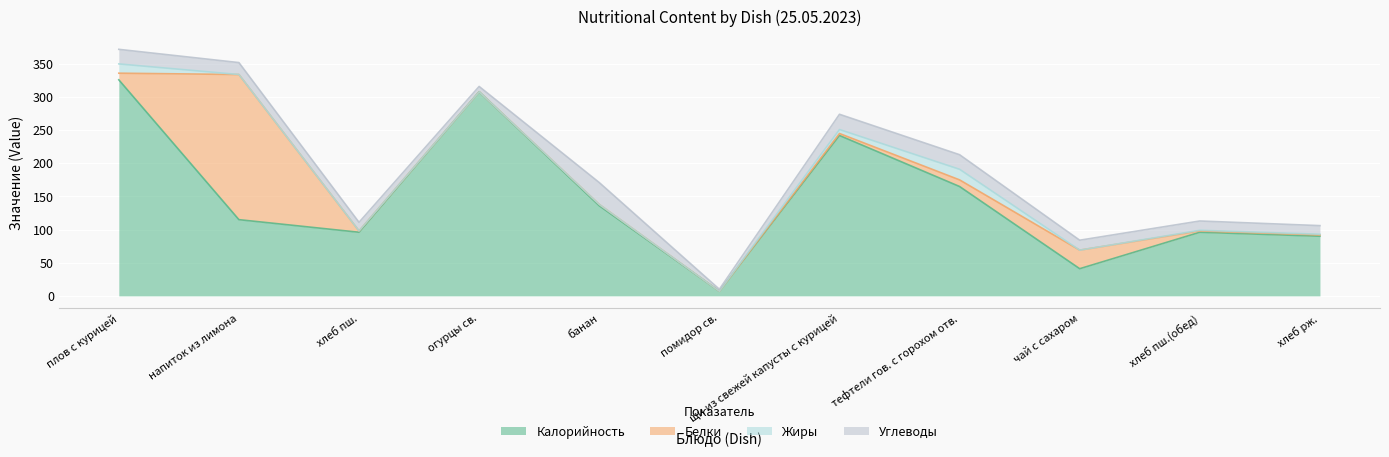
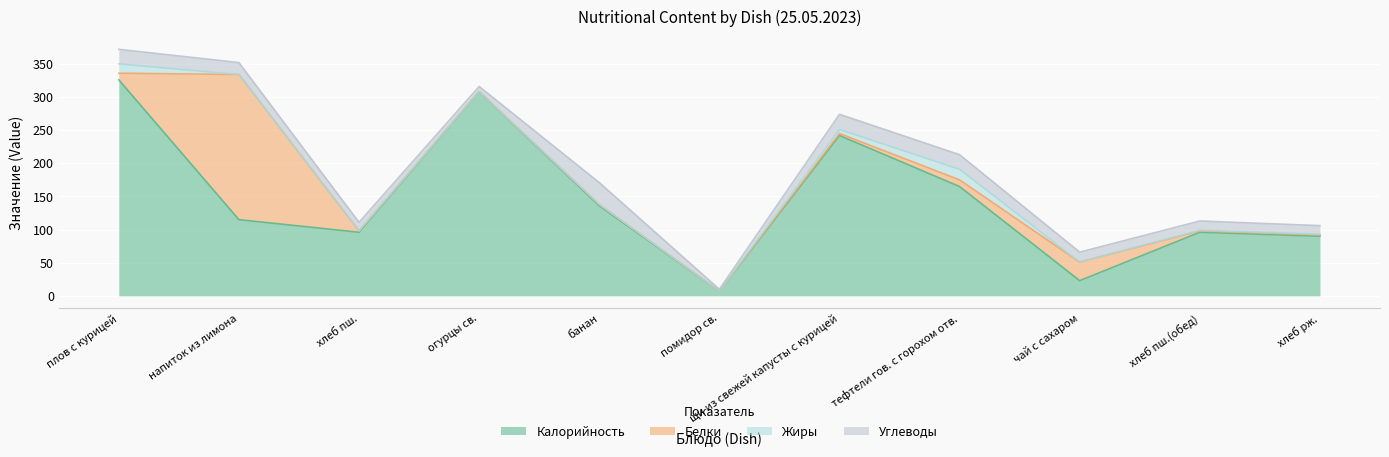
  {
    "Калорийность": {
      "плов с курицей": 330,
      "напиток из лимона": 120,
      "тефтели гов. с горохом отв.": 170,
-     "чай с сахаром": 40
+     "чай с сахаром": 20
    },
    "Белки": {
      "плов с курицей": 10,
      "тефтели гов. с горохом отв.": 10
    }
  }
